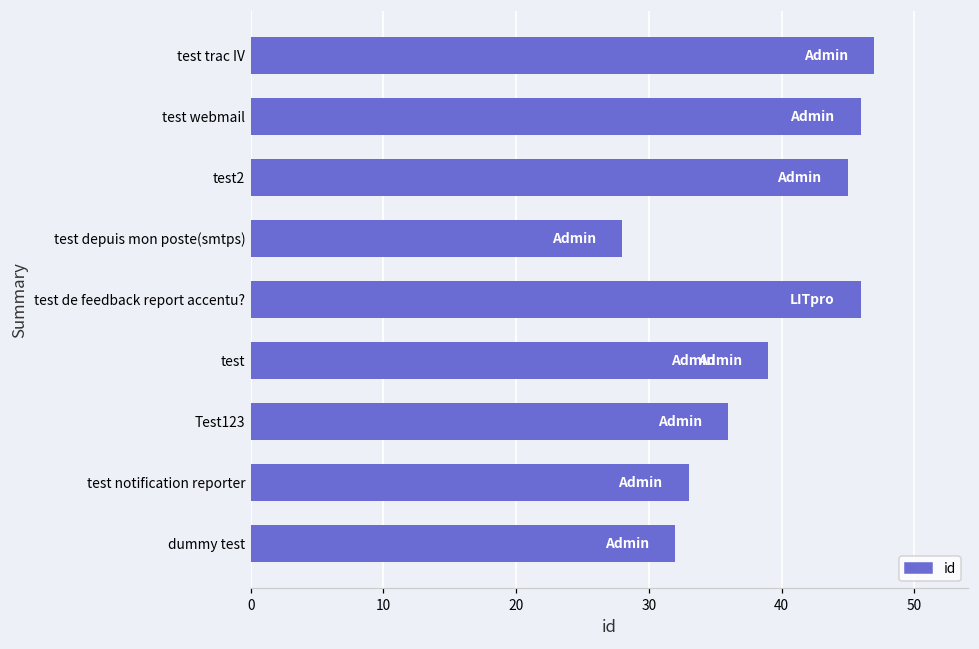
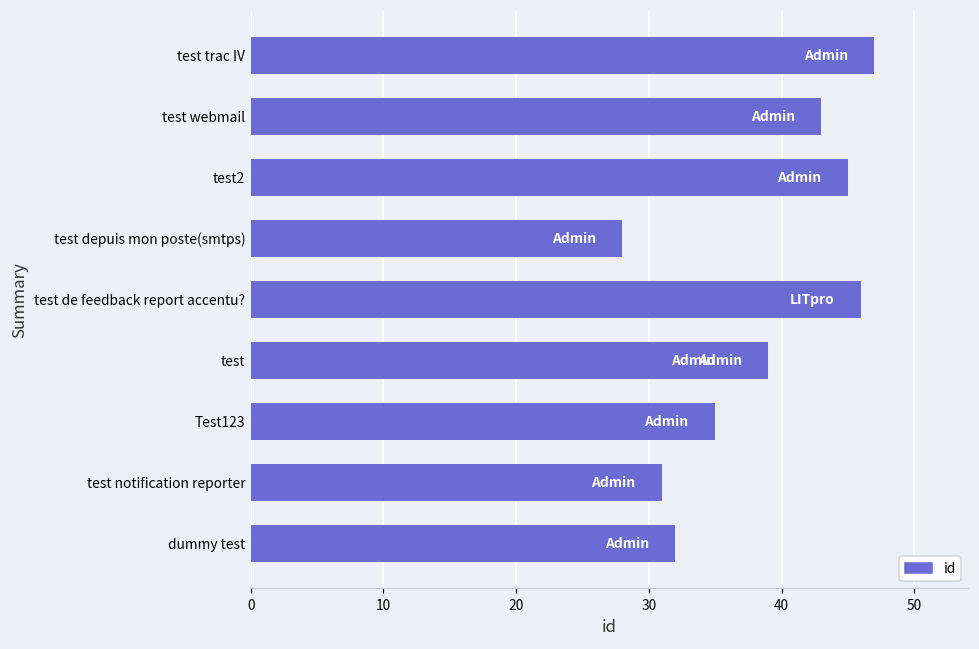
  {
    "test trac IV": 47,
-   "test webmail": 46,
+   "test webmail": 43,
    "test2": 45,
    "test depuis mon poste(smtps)": 28,
    "test de feedback report accentu?": 46,
-   "Test123": 36,
-   "test notification reporter": 33,
+   "Test123": 35,
+   "test notification reporter": 31,
    "dummy test": 32
  }
